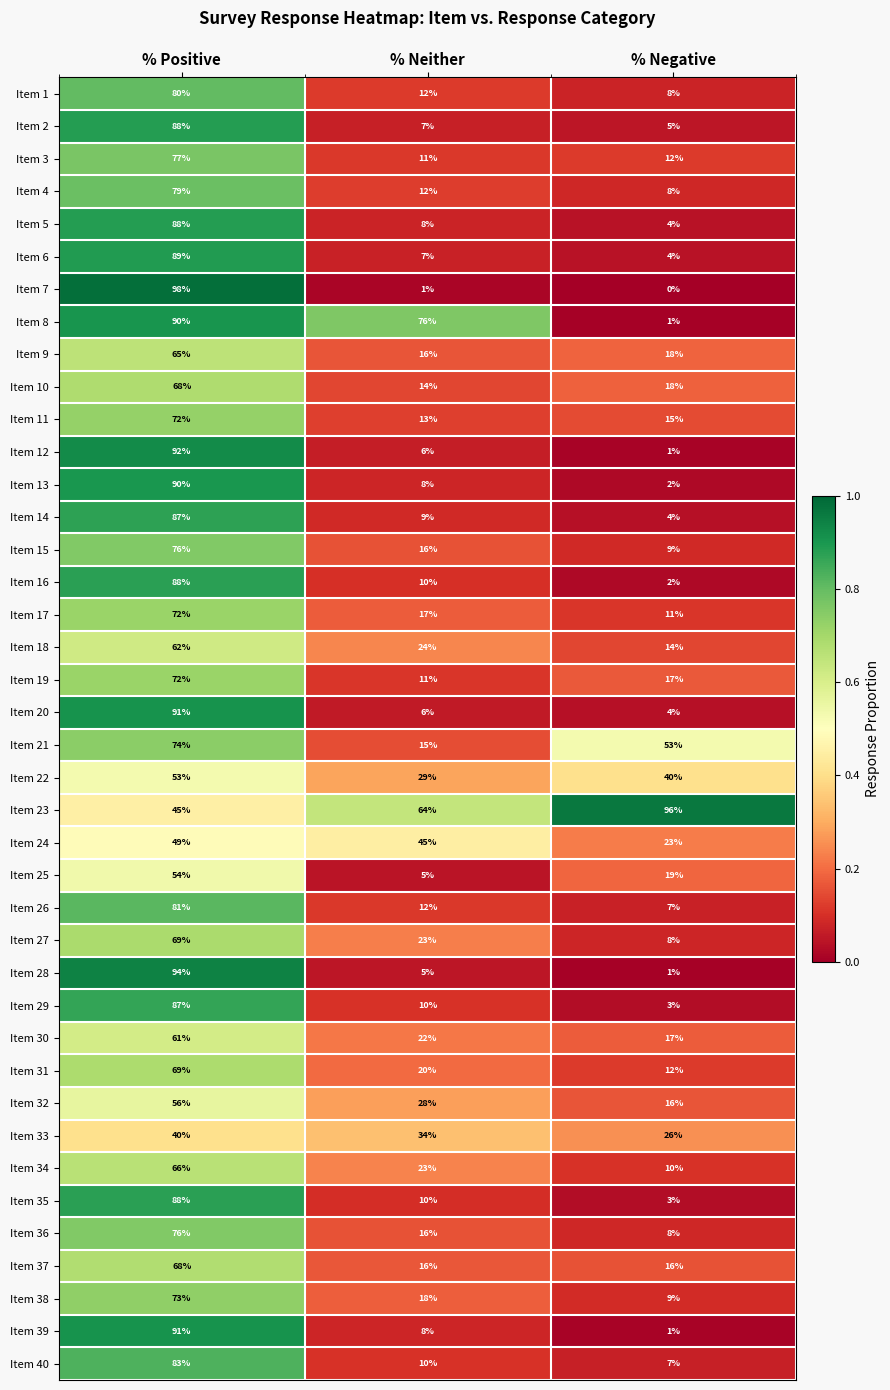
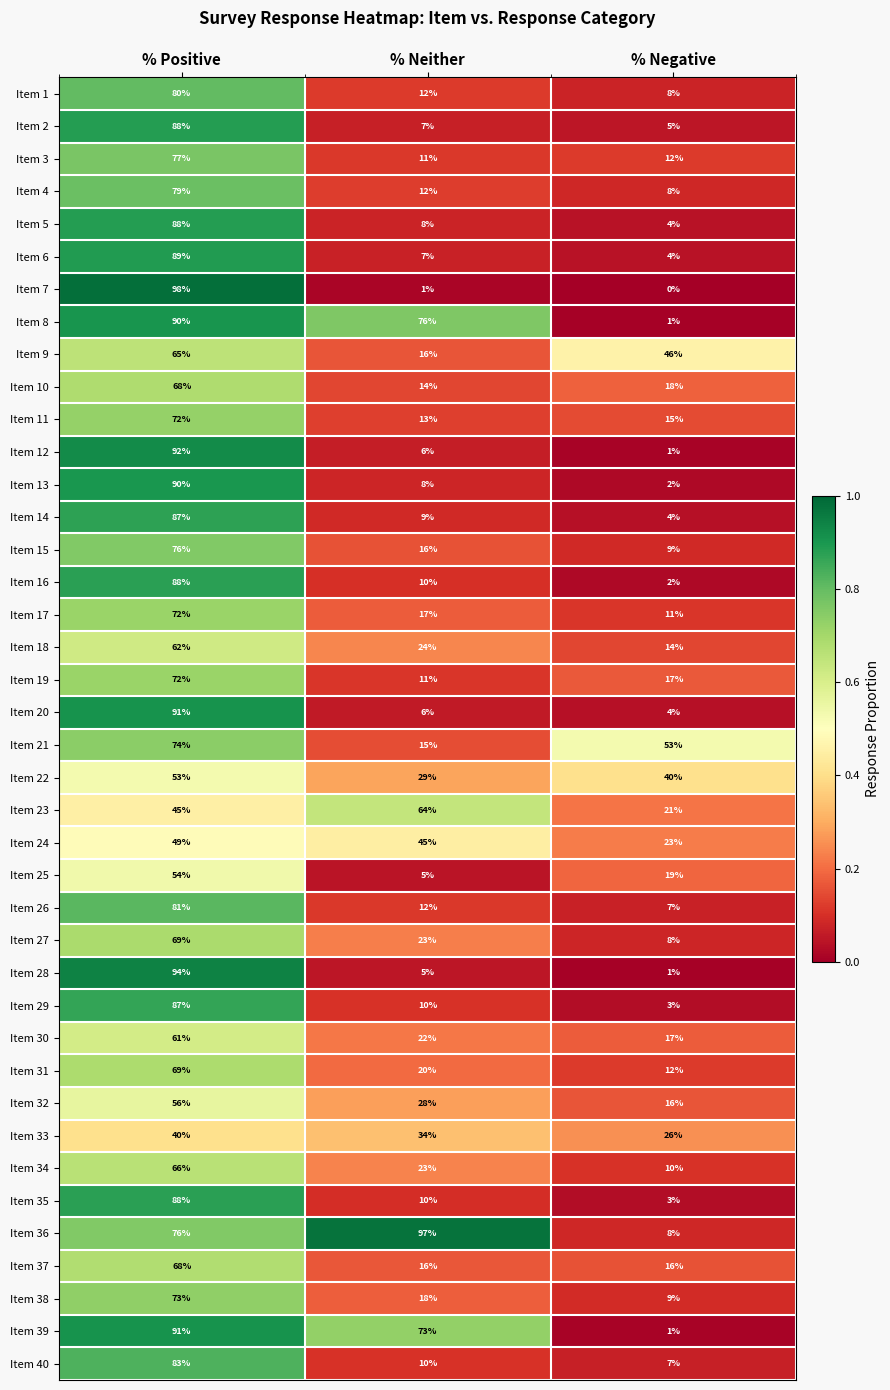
  {
    "Item 1": {
      "% Positive": "80%",
      "% Neither": "12%",
      "% Negative": "8%"
    },
    "Item 2": {
      "% Positive": "88%",
      "% Neither": "7%",
      "% Negative": "5%"
    },
    "Item 3": {
      "% Positive": "77%",
      "% Neither": "11%",
      "% Negative": "12%"
    },
    "Item 4": {
      "% Positive": "79%",
      "% Neither": "12%",
      "% Negative": "8%"
    },
    "Item 5": {
      "% Positive": "88%",
      "% Neither": "8%",
      "% Negative": "4%"
    },
    "Item 6": {
      "% Positive": "89%",
      "% Neither": "7%",
      "% Negative": "4%"
    },
    "Item 7": {
      "% Positive": "98%",
      "% Neither": "1%",
      "% Negative": "0%"
    },
    "Item 8": {
      "% Positive": "90%",
      "% Neither": "76%",
      "% Negative": "1%"
    },
    "Item 9": {
      "% Positive": "65%",
      "% Neither": "16%",
-     "% Negative": "18%"
+     "% Negative": "46%"
    },
    "Item 10": {
      "% Positive": "68%",
      "% Neither": "14%",
      "% Negative": "18%"
    },
    "Item 11": {
      "% Positive": "72%",
      "% Neither": "13%",
      "% Negative": "15%"
    },
    "Item 12": {
      "% Positive": "92%",
      "% Neither": "6%",
      "% Negative": "1%"
    },
    "Item 13": {
      "% Positive": "90%",
      "% Neither": "8%",
      "% Negative": "2%"
    },
    "Item 14": {
      "% Positive": "87%",
      "% Neither": "9%",
      "% Negative": "4%"
    },
    "Item 15": {
      "% Positive": "76%",
      "% Neither": "16%",
      "% Negative": "9%"
    },
    "Item 16": {
      "% Positive": "88%",
      "% Neither": "10%",
      "% Negative": "2%"
    },
    "Item 17": {
      "% Positive": "72%",
      "% Neither": "17%",
      "% Negative": "11%"
    },
    "Item 18": {
      "% Positive": "62%",
      "% Neither": "24%",
      "% Negative": "14%"
    },
    "Item 19": {
      "% Positive": "72%",
      "% Neither": "11%",
      "% Negative": "17%"
    },
    "Item 20": {
      "% Positive": "91%",
      "% Neither": "6%",
      "% Negative": "4%"
    },
    "Item 21": {
      "% Positive": "74%",
      "% Neither": "15%",
      "% Negative": "53%"
    },
    "Item 22": {
      "% Positive": "53%",
      "% Neither": "29%",
      "% Negative": "40%"
    },
    "Item 23": {
      "% Positive": "45%",
      "% Neither": "64%",
-     "% Negative": "96%"
+     "% Negative": "21%"
    },
    "Item 24": {
      "% Positive": "49%",
      "% Neither": "45%",
      "% Negative": "23%"
    },
    "Item 25": {
      "% Positive": "54%",
      "% Neither": "5%",
      "% Negative": "19%"
    },
    "Item 26": {
      "% Positive": "81%",
      "% Neither": "12%",
      "% Negative": "7%"
    },
    "Item 27": {
      "% Positive": "69%",
      "% Neither": "23%",
      "% Negative": "8%"
    },
    "Item 28": {
      "% Positive": "94%",
      "% Neither": "5%",
      "% Negative": "1%"
    },
    "Item 29": {
      "% Positive": "87%",
      "% Neither": "10%",
      "% Negative": "3%"
    },
    "Item 30": {
      "% Positive": "61%",
      "% Neither": "22%",
      "% Negative": "17%"
    },
    "Item 31": {
      "% Positive": "69%",
      "% Neither": "20%",
      "% Negative": "12%"
    },
    "Item 32": {
      "% Positive": "56%",
      "% Neither": "28%",
      "% Negative": "16%"
    },
    "Item 33": {
      "% Positive": "40%",
      "% Neither": "34%",
      "% Negative": "26%"
    },
    "Item 34": {
      "% Positive": "66%",
      "% Neither": "23%",
      "% Negative": "10%"
    },
    "Item 35": {
      "% Positive": "88%",
      "% Neither": "10%",
      "% Negative": "3%"
    },
    "Item 36": {
      "% Positive": "76%",
-     "% Neither": "16%",
+     "% Neither": "97%",
      "% Negative": "8%"
    },
    "Item 37": {
      "% Positive": "68%",
      "% Neither": "16%",
      "% Negative": "16%"
    },
    "Item 38": {
      "% Positive": "73%",
      "% Neither": "18%",
      "% Negative": "9%"
    },
    "Item 39": {
      "% Positive": "91%",
-     "% Neither": "8%",
+     "% Neither": "73%",
      "% Negative": "1%"
    },
    "Item 40": {
      "% Positive": "83%",
      "% Neither": "10%",
      "% Negative": "7%"
    }
  }
